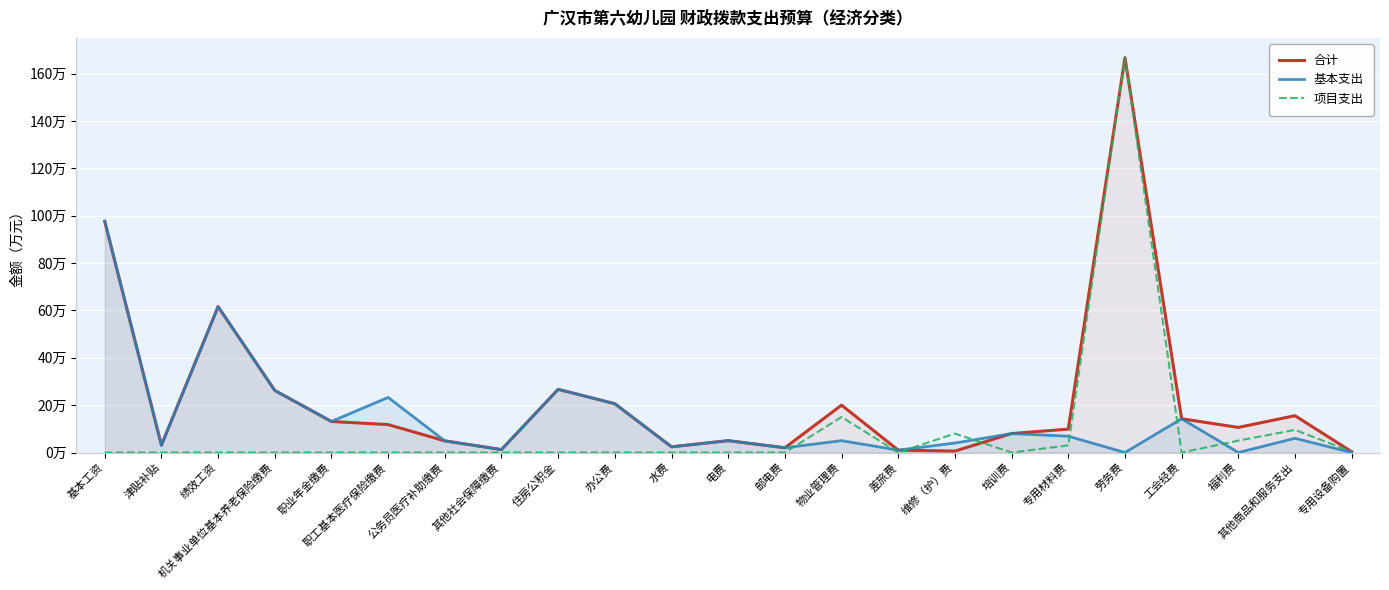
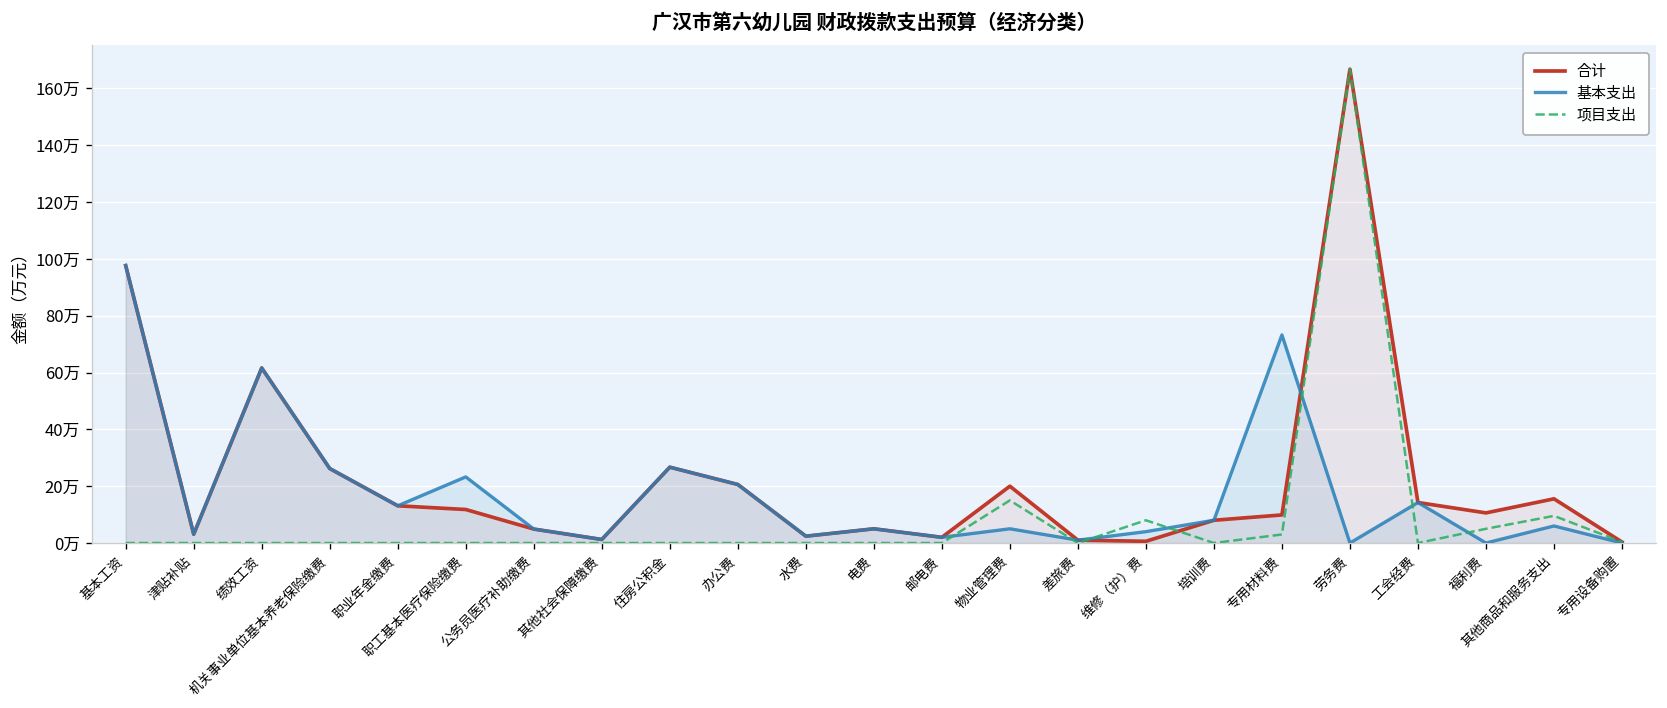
  {
    "合计": {
      "职工基本医疗保险缴费": "12万",
      "物业管理费": "20万",
      "维修（护）费": "1万",
      "专用材料费": "10万",
      "福利费": "11万",
      "其他商品和服务支出": "16万"
    },
    "基本支出": {
      "职工基本医疗保险缴费": "23万",
      "物业管理费": "5万",
      "维修（护）费": "4万",
-     "专用材料费": "7万",
+     "专用材料费": "73万",
      "劳务费": "0万",
      "福利费": "0万",
      "其他商品和服务支出": "6万"
    },
    "项目支出": {
      "基本工资": "0万",
      "津贴补贴": "0万",
      "绩效工资": "0万",
      "机关事业单位基本养老保险缴费": "0万",
      "职业年金缴费": "0万",
      "职工基本医疗保险缴费": "0万",
      "公务员医疗补助缴费": "0万",
      "其他社会保障缴费": "0万",
      "住房公积金": "0万",
      "办公费": "0万",
      "水费": "0万",
      "电费": "0万",
      "邮电费": "0万",
      "物业管理费": "15万",
      "维修（护）费": "8万",
      "培训费": "0万",
      "专用材料费": "3万",
      "工会经费": "0万",
      "福利费": "5万",
      "其他商品和服务支出": "10万"
    }
  }
